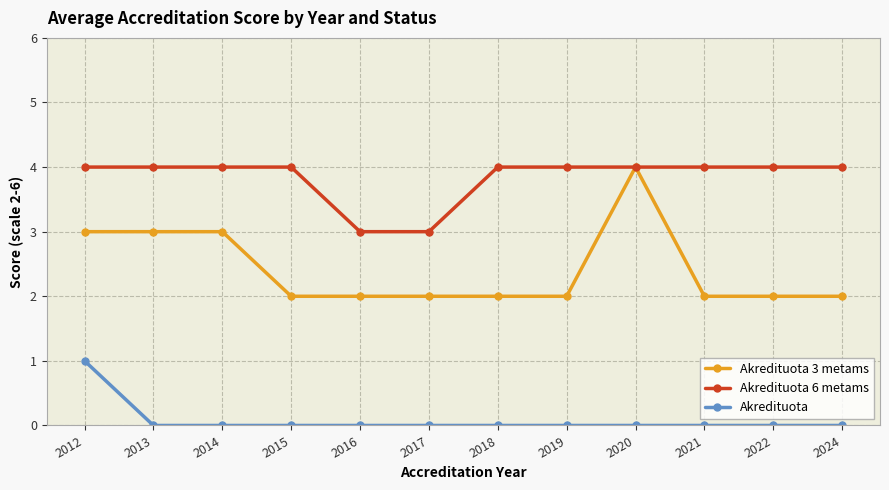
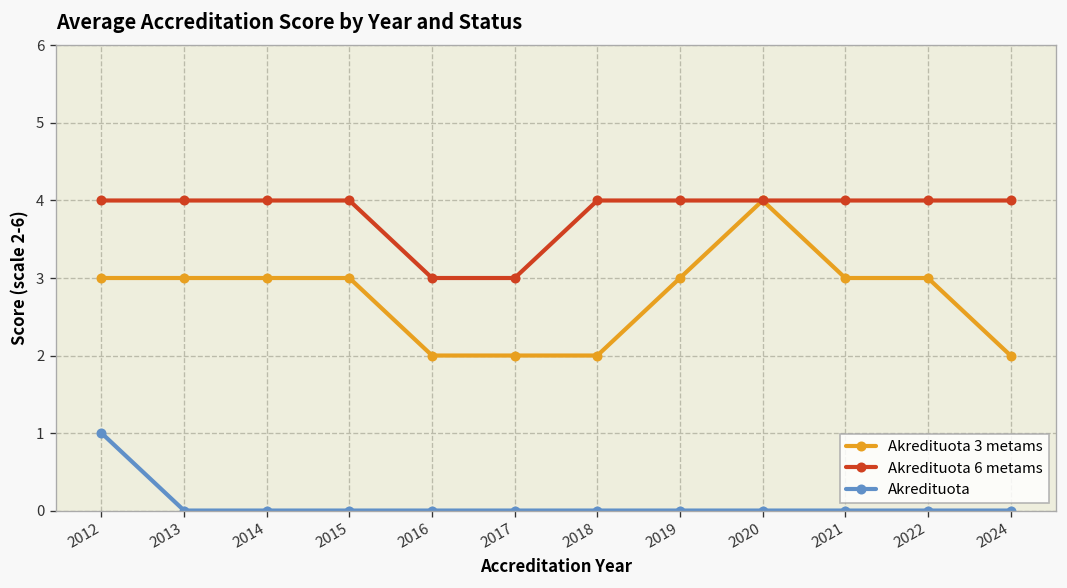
  {
    "Akredituota 3 metams": {
      "2012": 3,
      "2013": 3,
      "2014": 3,
-     "2015": 2,
+     "2015": 3,
      "2016": 2,
      "2017": 2,
      "2018": 2,
-     "2019": 2,
-     "2021": 2,
-     "2022": 2,
+     "2019": 3,
+     "2021": 3,
+     "2022": 3,
      "2024": 2
    },
    "Akredituota 6 metams": {
      "2012": 4,
      "2013": 4,
      "2014": 4,
      "2015": 4,
      "2016": 3,
      "2017": 3,
      "2018": 4,
      "2019": 4,
      "2021": 4,
      "2022": 4,
      "2024": 4
    },
    "Akredituota": {
      "2012": 1,
      "2013": 0,
      "2014": 0,
      "2015": 0,
      "2016": 0,
      "2017": 0,
      "2018": 0,
      "2019": 0,
      "2020": 0,
      "2021": 0,
      "2022": 0,
      "2024": 0
    }
  }
